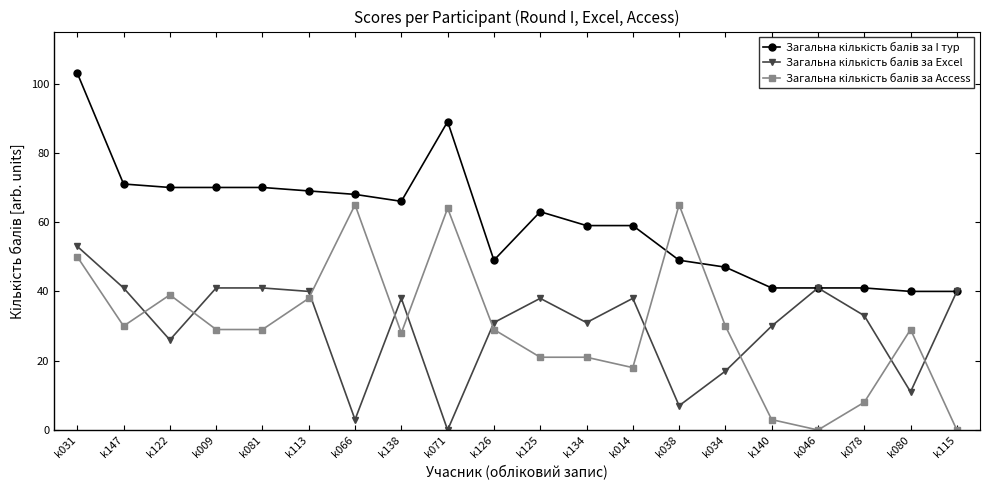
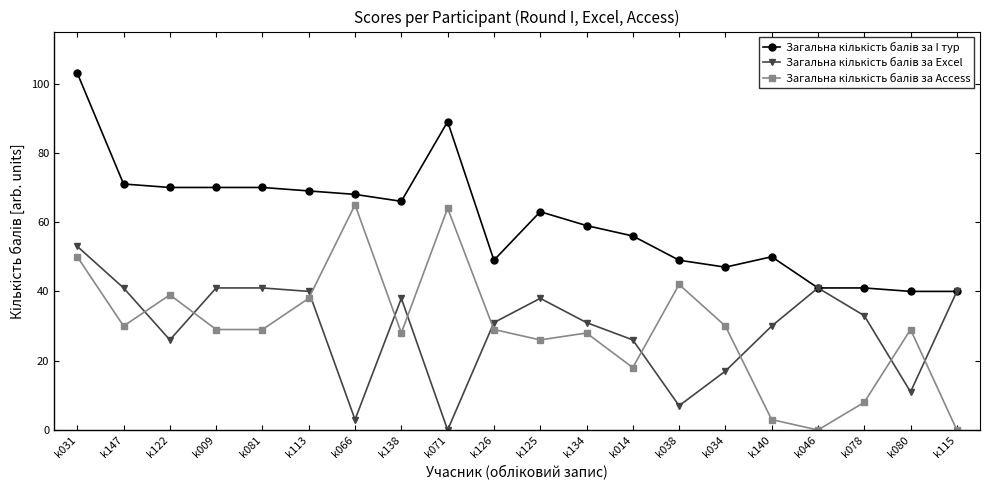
  {
    "Загальна кількість балів за I тур": {
      "k031": 103,
      "k147": 71,
      "k122": 70,
      "k009": 70,
      "k081": 70,
      "k113": 69,
      "k066": 68,
      "k138": 66,
      "k071": 89,
      "k126": 49,
      "k125": 63,
      "k134": 59,
-     "k014": 59,
+     "k014": 56,
      "k038": 49,
      "k034": 47,
-     "k140": 41,
+     "k140": 50,
      "k078": 41,
      "k080": 40
    },
    "Загальна кількість балів за Excel": {
      "k031": 53,
      "k147": 41,
      "k122": 26,
      "k009": 41,
      "k081": 41,
      "k113": 40,
      "k066": 3,
      "k138": 38,
      "k071": 0,
      "k126": 31,
      "k125": 38,
      "k134": 31,
-     "k014": 38,
+     "k014": 26,
      "k038": 7,
      "k034": 17,
      "k140": 30,
      "k078": 33,
      "k080": 11
    },
    "Загальна кількість балів за Access": {
      "k031": 50,
      "k147": 30,
      "k122": 39,
      "k009": 29,
      "k081": 29,
      "k113": 38,
      "k066": 65,
      "k138": 28,
      "k071": 64,
      "k126": 29,
-     "k125": 21,
-     "k134": 21,
+     "k125": 26,
+     "k134": 28,
      "k014": 18,
-     "k038": 65,
+     "k038": 42,
      "k034": 30,
      "k140": 3,
      "k046": 0,
      "k078": 8,
      "k080": 29,
      "k115": 0
    }
  }
